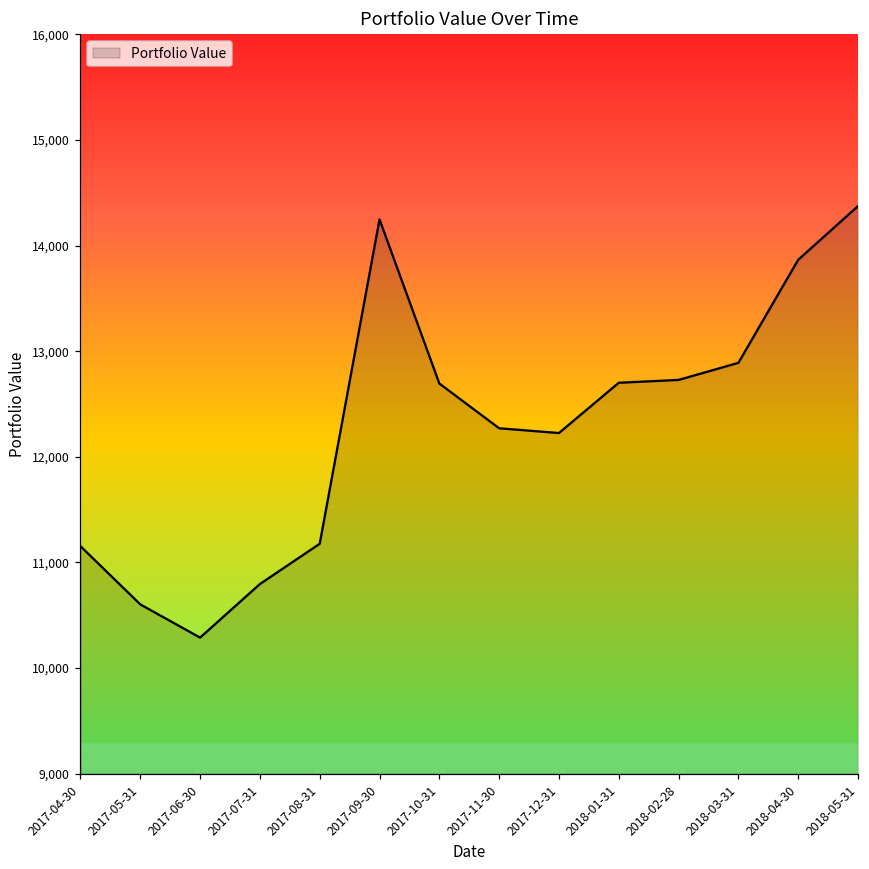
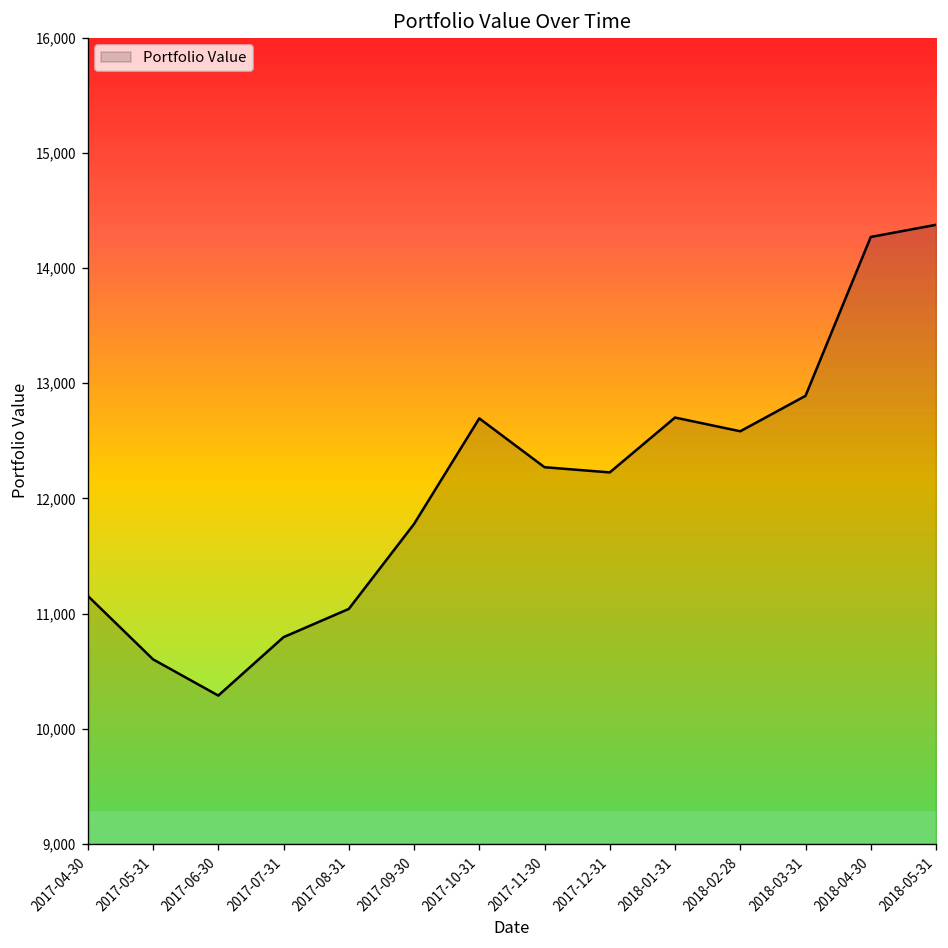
  {
    "2017-04-30": "11,200",
    "2017-05-31": "10,600",
    "2017-06-30": "10,300",
    "2017-07-31": "10,800",
-   "2017-08-31": "11,200",
-   "2017-09-30": "14,200",
+   "2017-08-31": "11,000",
+   "2017-09-30": "11,800",
    "2017-10-31": "12,700",
    "2017-11-30": "12,300",
    "2017-12-31": "12,200",
    "2018-01-31": "12,700",
-   "2018-02-28": "12,700",
+   "2018-02-28": "12,600",
    "2018-03-31": "12,900",
-   "2018-04-30": "13,900",
+   "2018-04-30": "14,300",
    "2018-05-31": "14,400"
  }
